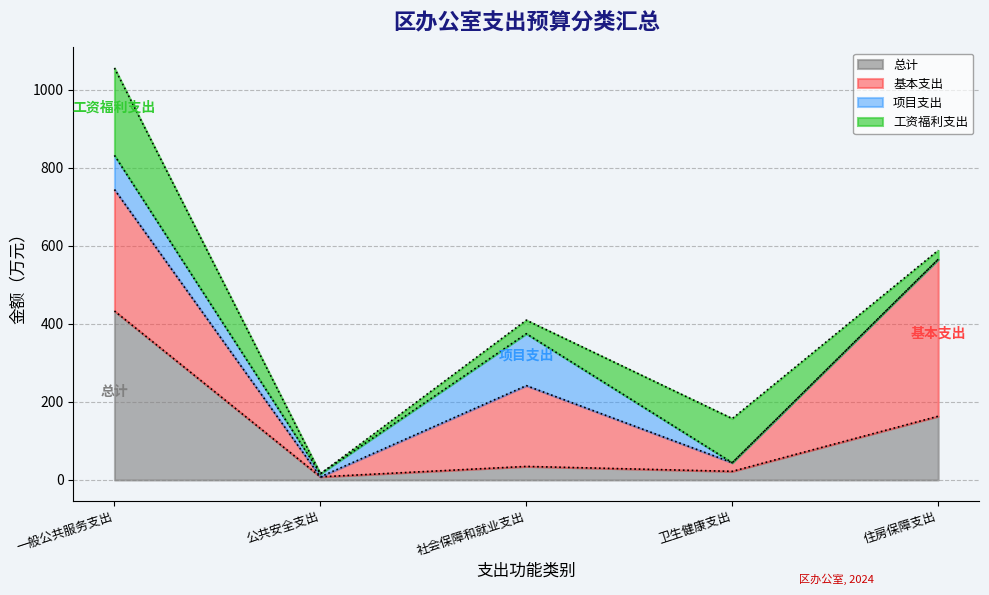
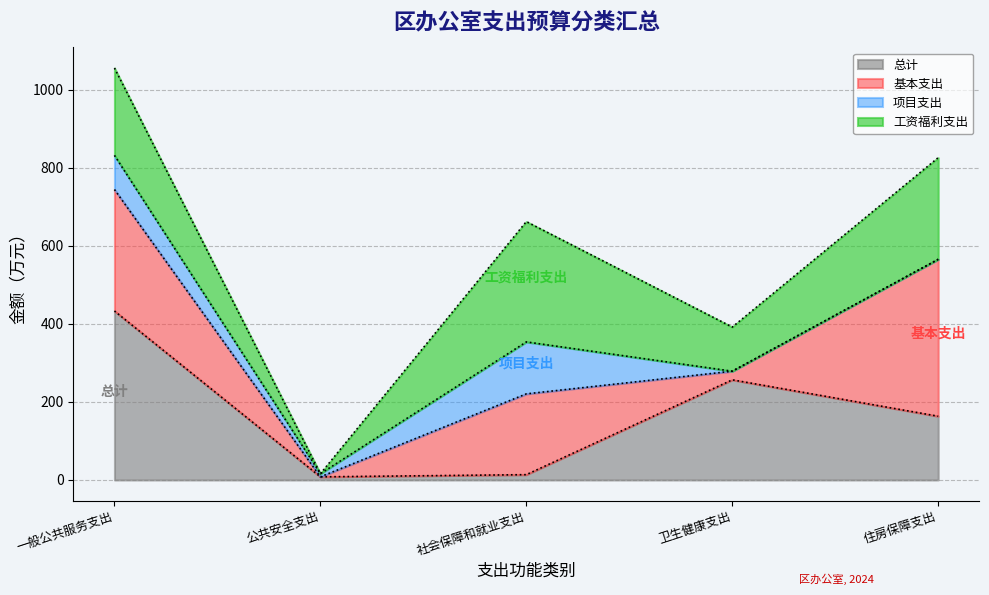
  {
    "总计": {
      "一般公共服务支出": 430,
-     "社会保障和就业支出": 30,
-     "卫生健康支出": 20,
+     "社会保障和就业支出": 10,
+     "卫生健康支出": 260,
      "住房保障支出": 160
    },
    "基本支出": {
      "一般公共服务支出": 310,
      "社会保障和就业支出": 210
    },
    "项目支出": {
      "一般公共服务支出": 90,
      "社会保障和就业支出": 130
    },
    "工资福利支出": {
      "一般公共服务支出": 220,
-     "社会保障和就业支出": 30,
+     "社会保障和就业支出": 310,
      "卫生健康支出": 110,
-     "住房保障支出": 20
+     "住房保障支出": 260
    }
  }
